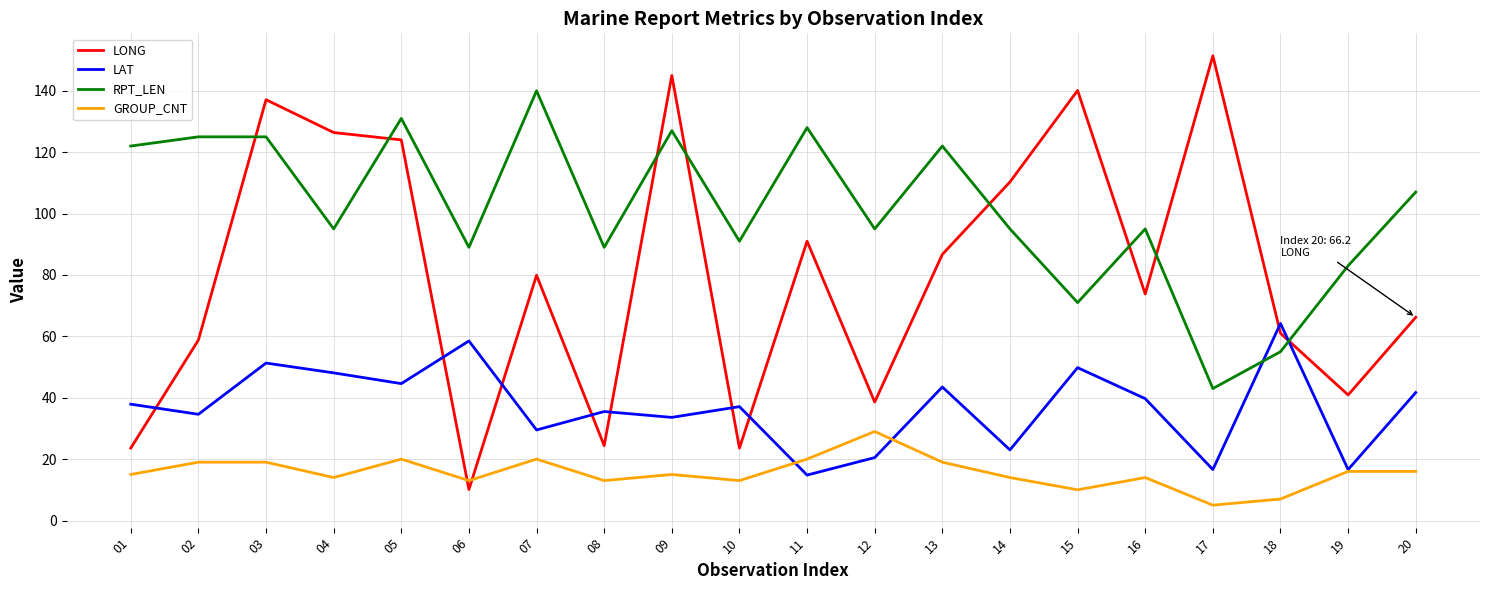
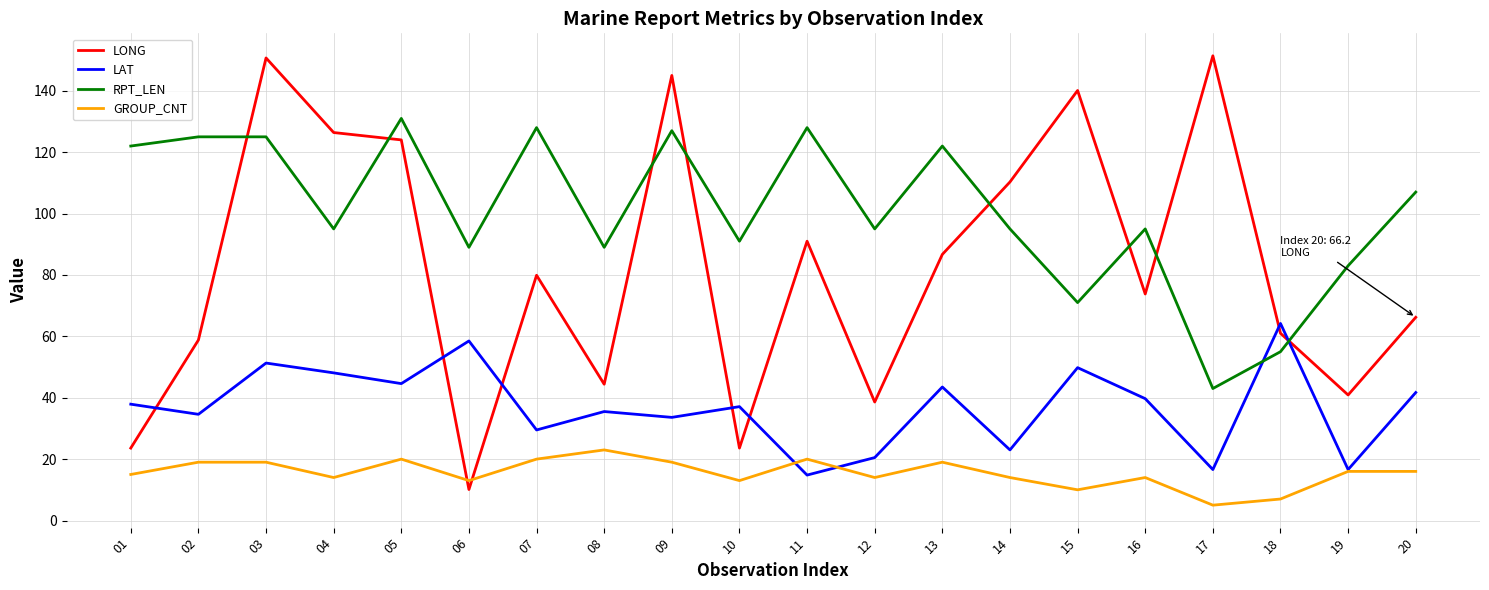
  {
    "LONG": {
      "01": 24,
      "02": 59,
-     "03": 137,
+     "03": 151,
      "04": 126,
      "05": 124,
      "06": 10,
      "07": 80,
-     "08": 24,
+     "08": 44,
      "09": 145,
      "10": 24,
      "11": 91,
      "12": 39,
      "13": 87,
      "14": 110,
      "15": 140,
      "16": 74,
      "17": 151,
      "18": 61,
      "19": 41,
      "20": 66
    },
    "LAT": {
      "01": 38,
      "02": 35,
      "03": 51,
      "04": 48,
      "05": 45,
      "06": 59,
      "07": 30,
      "08": 36,
      "09": 34,
      "10": 37,
      "11": 15,
      "12": 21,
      "13": 44,
      "14": 23,
      "15": 50,
      "16": 40,
      "17": 17,
      "18": 64,
      "20": 42
    },
    "RPT_LEN": {
      "01": 122,
      "02": 125,
      "03": 125,
      "04": 95,
      "05": 131,
      "06": 89,
-     "07": 140,
+     "07": 128,
      "08": 89,
      "09": 127,
      "10": 91,
      "11": 128,
      "12": 95,
      "13": 122,
      "14": 95,
      "15": 71,
      "16": 95,
      "17": 43,
      "18": 55,
      "20": 107
    },
    "GROUP_CNT": {
      "01": 15,
      "02": 19,
      "03": 19,
      "04": 14,
      "05": 20,
      "06": 13,
      "07": 20,
-     "08": 13,
-     "09": 15,
+     "08": 23,
+     "09": 19,
      "10": 13,
      "11": 20,
-     "12": 29,
+     "12": 14,
      "13": 19,
      "14": 14,
      "15": 10,
      "16": 14,
      "17": 5,
      "18": 7,
      "20": 16
    }
  }
